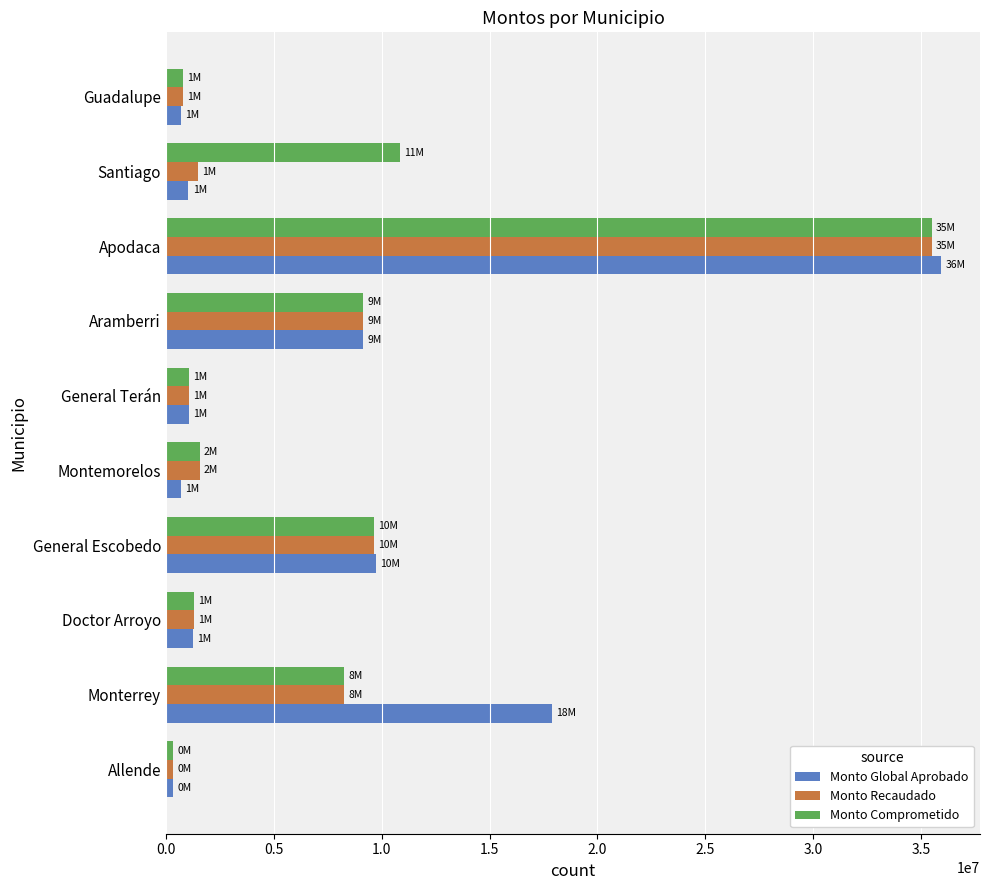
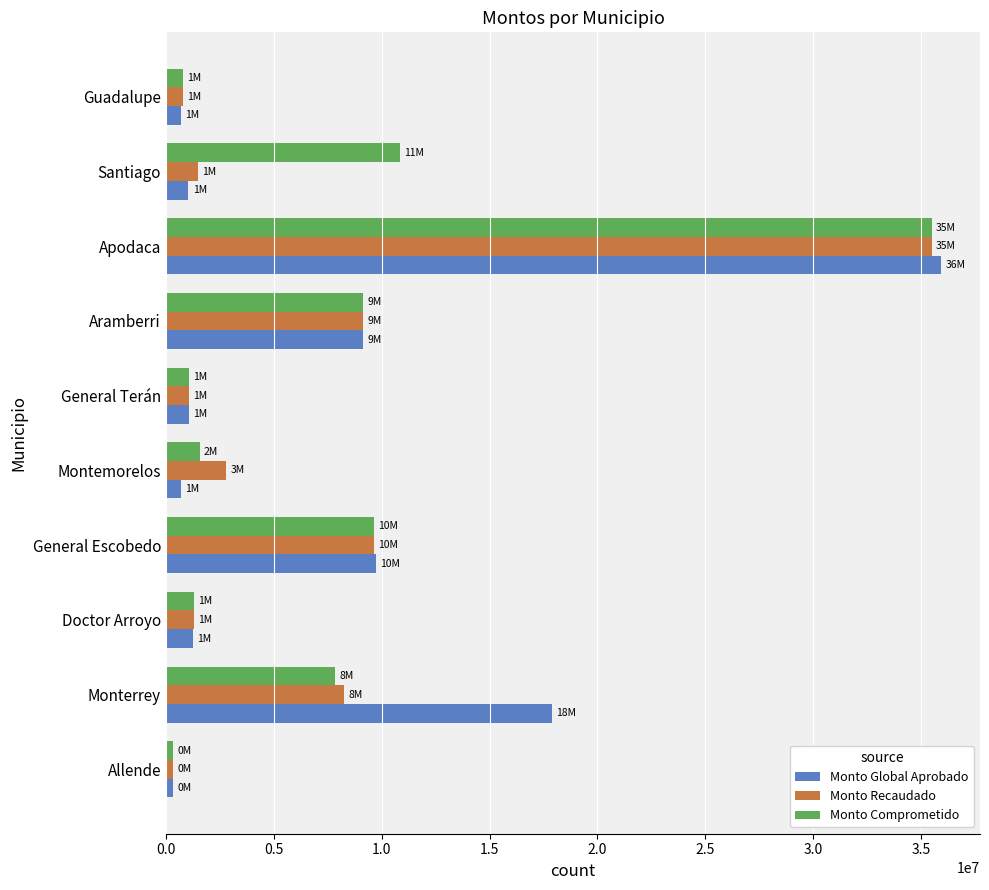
  {
    "Monto Global Aprobado": {
      "Guadalupe": "1M",
      "Santiago": "1M",
      "Apodaca": "36M",
      "Aramberri": "9M",
      "General Terán": "1M",
      "Montemorelos": "1M",
      "General Escobedo": "10M",
      "Doctor Arroyo": "1M",
      "Monterrey": "18M"
    },
    "Monto Recaudado": {
      "Guadalupe": "1M",
      "Santiago": "1M",
      "Apodaca": "35M",
      "Aramberri": "9M",
      "General Terán": "1M",
-     "Montemorelos": "2M",
+     "Montemorelos": "3M",
      "General Escobedo": "10M",
      "Doctor Arroyo": "1M",
      "Monterrey": "8M"
    },
    "Monto Comprometido": {
-     "Monterrey": "8300000"
+     "Monterrey": "7900000"
    }
  }
